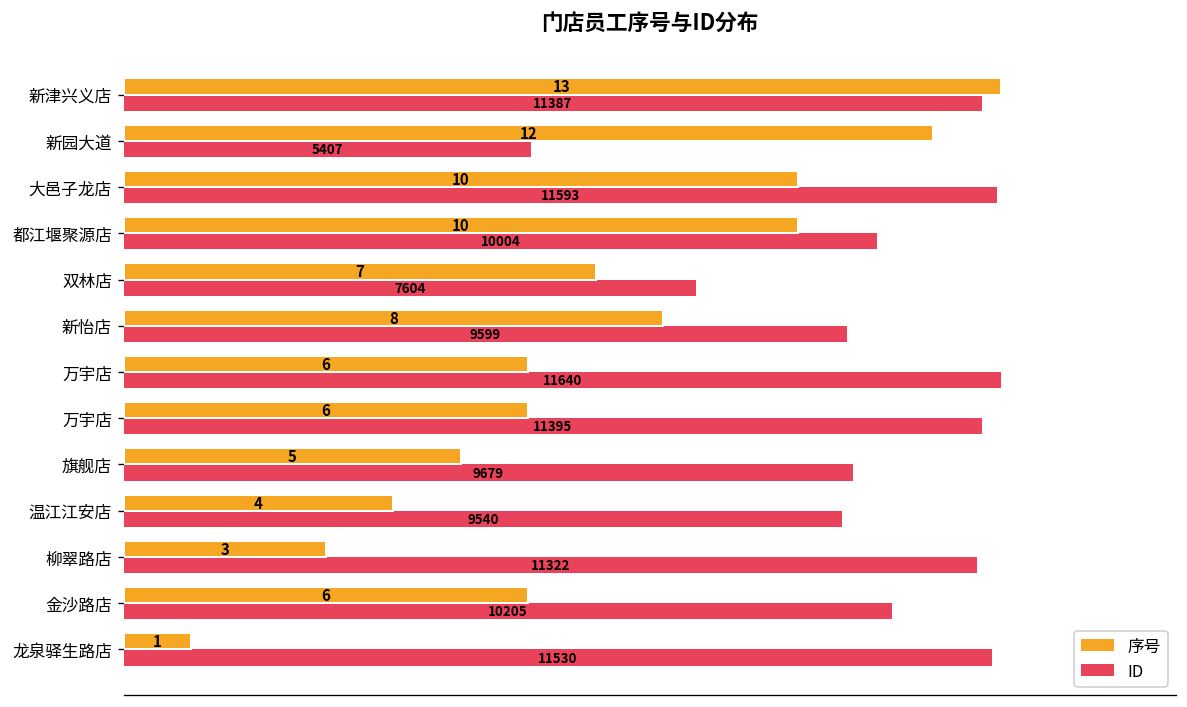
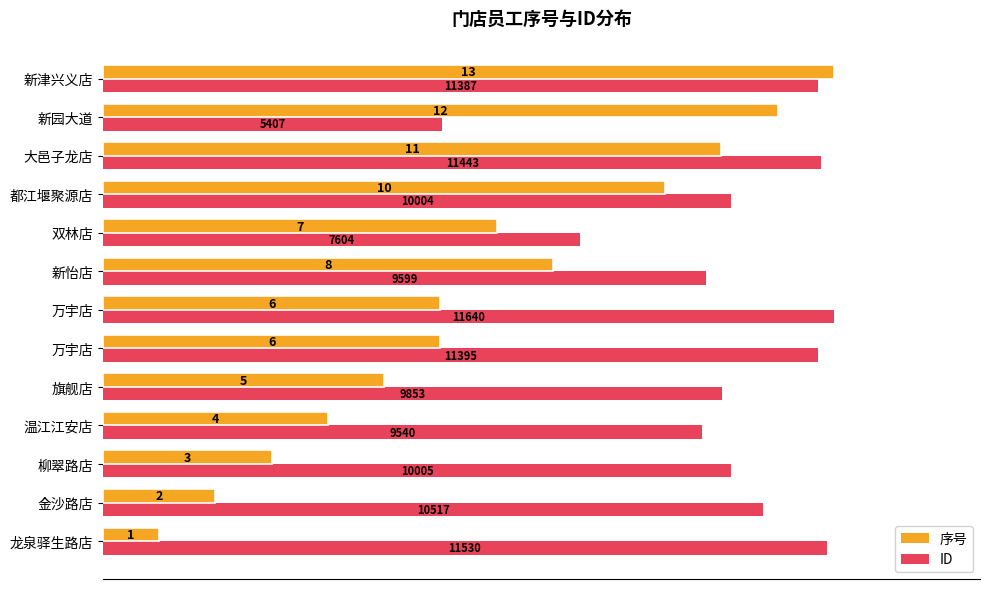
  {
    "序号": {
-     "大邑子龙店": 10,
-     "金沙路店": 6
+     "大邑子龙店": 11,
+     "金沙路店": 2
    },
    "ID": {
-     "大邑子龙店": 11593,
-     "旗舰店": 9679,
-     "柳翠路店": 11322,
-     "金沙路店": 10205
+     "大邑子龙店": 11443,
+     "旗舰店": 9853,
+     "柳翠路店": 10005,
+     "金沙路店": 10517
    }
  }
